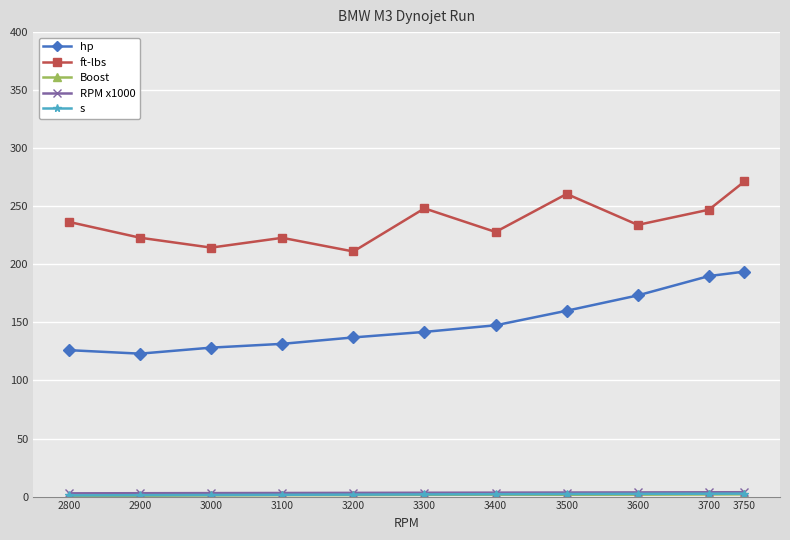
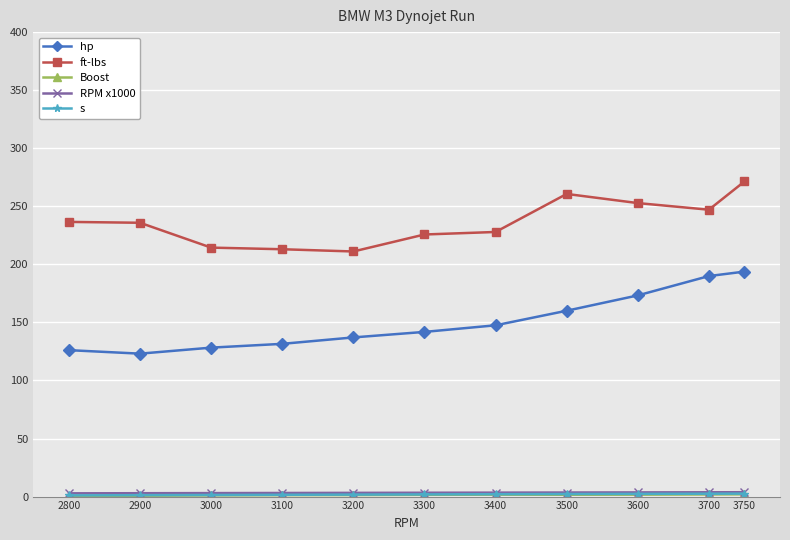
  {
    "ft-lbs": {
      "2800": 237,
-     "2900": 223,
+     "2900": 236,
      "3000": 214,
-     "3100": 223,
+     "3100": 213,
      "3200": 211,
-     "3300": 248,
+     "3300": 226,
      "3400": 228,
      "3500": 261,
-     "3600": 234,
+     "3600": 253,
      "3700": 247,
      "3750": 271
    }
  }
